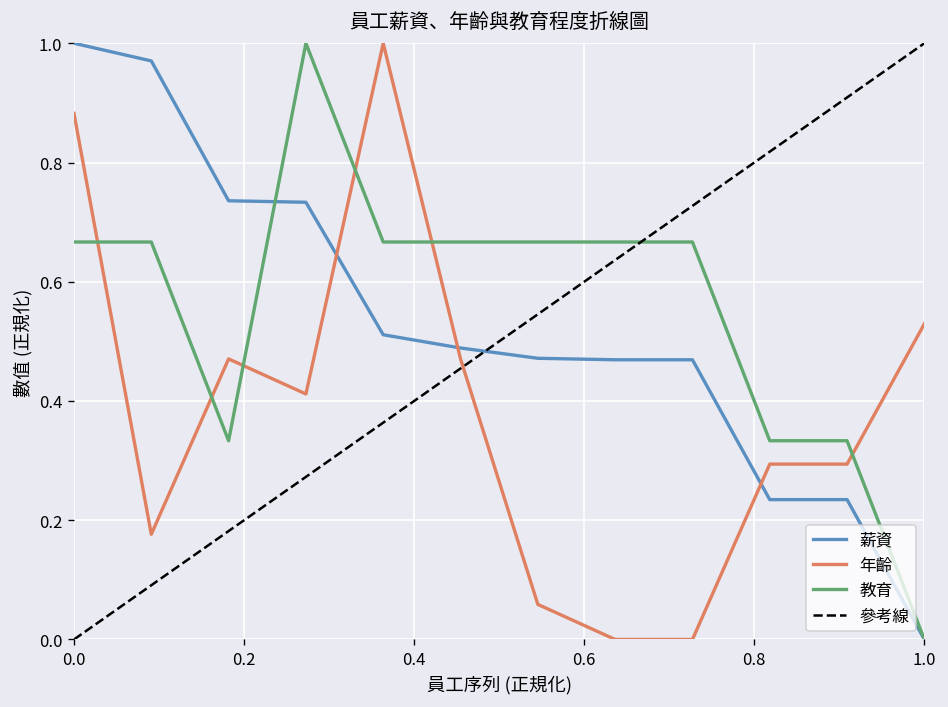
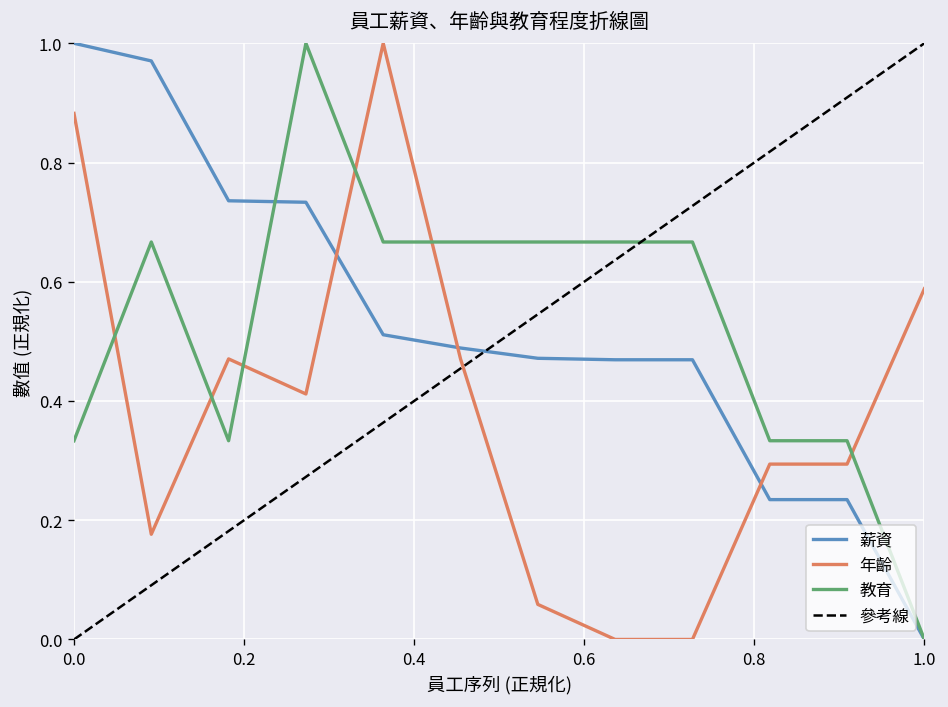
  {
    "薪資": {
      "0.0": 1.00
    },
    "年齡": {
      "0.0": 0.88,
-     "1.0": 0.53
+     "1.0": 0.59
    },
    "教育": {
-     "0.0": 0.67
+     "0.0": 0.33
    },
    "參考線": {
      "0.0": 0.00,
      "1.0": 1.00
    }
  }
